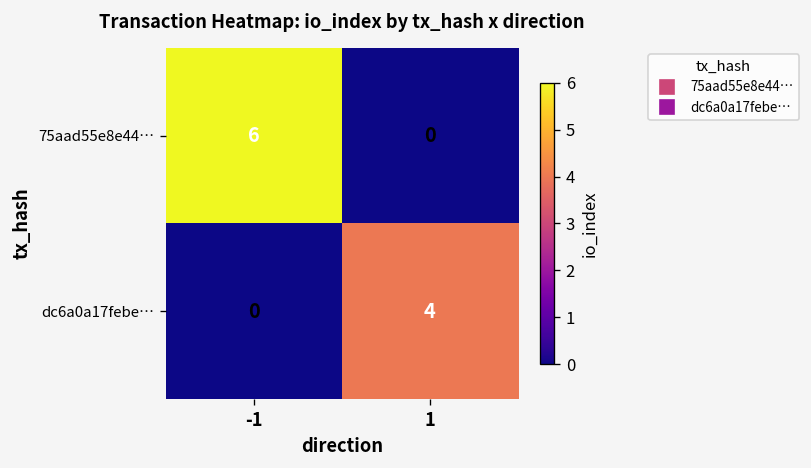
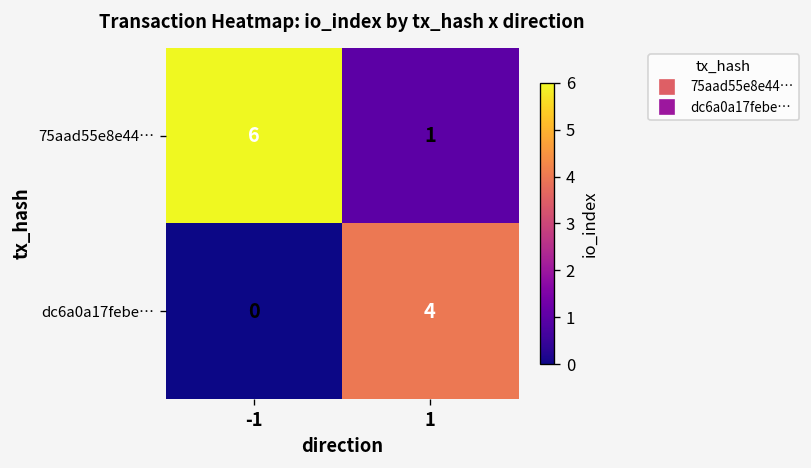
  {
    "75aad55e8e44…": {
      "-1": 6,
-     "1": 0
+     "1": 1
    },
    "dc6a0a17febe…": {
      "-1": 0,
      "1": 4
    }
  }
